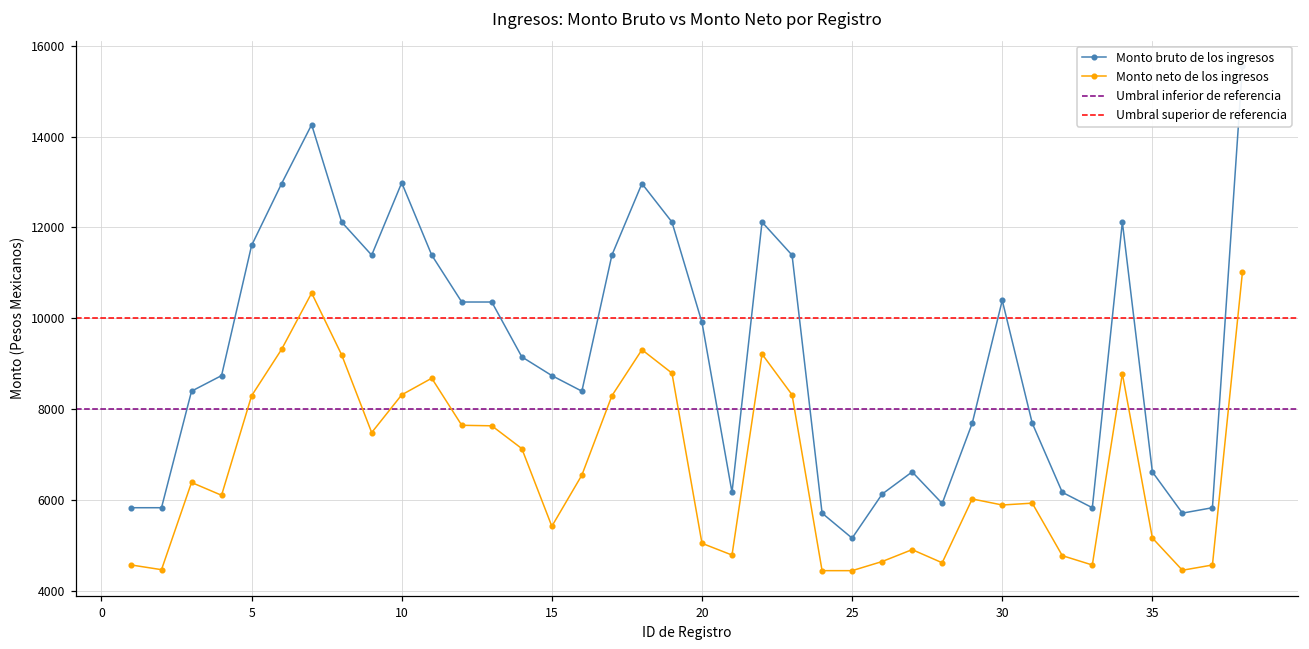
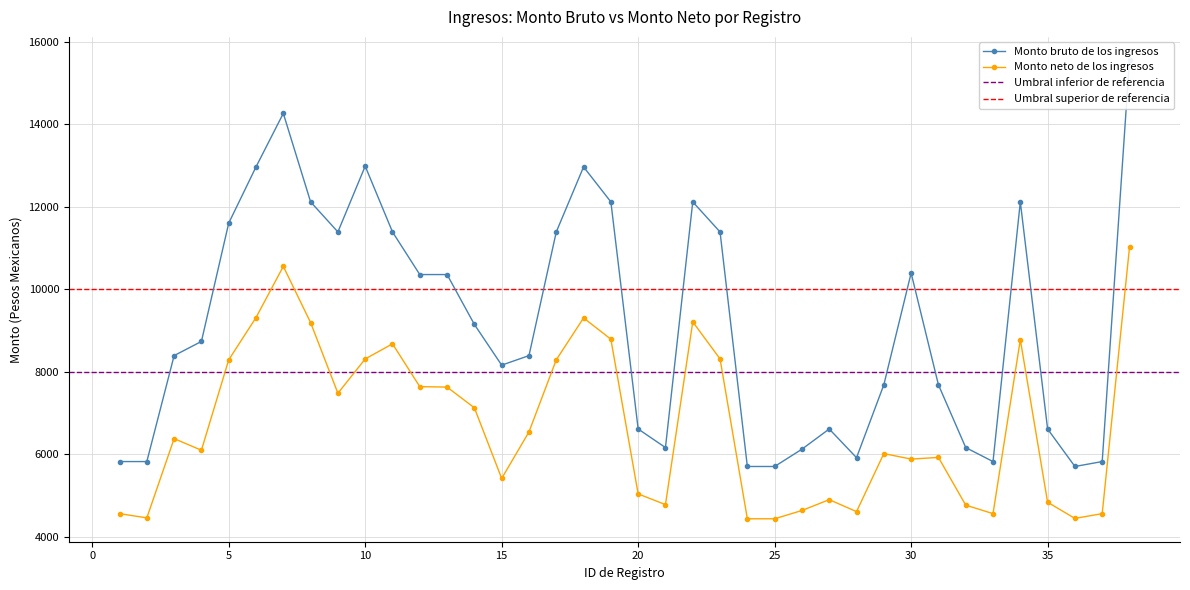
  {
    "Monto bruto de los ingresos": {
      "5": 11600,
      "10": 13000,
-     "15": 8700,
-     "20": 9900,
-     "25": 5200,
+     "15": 8200,
+     "20": 6600,
+     "25": 5700,
      "30": 10400,
      "35": 6600
    },
    "Monto neto de los ingresos": {
      "5": 8300,
      "10": 8300,
      "15": 5400,
      "20": 5000,
      "25": 4400,
      "30": 5900,
-     "35": 5200
+     "35": 4800
    }
  }
